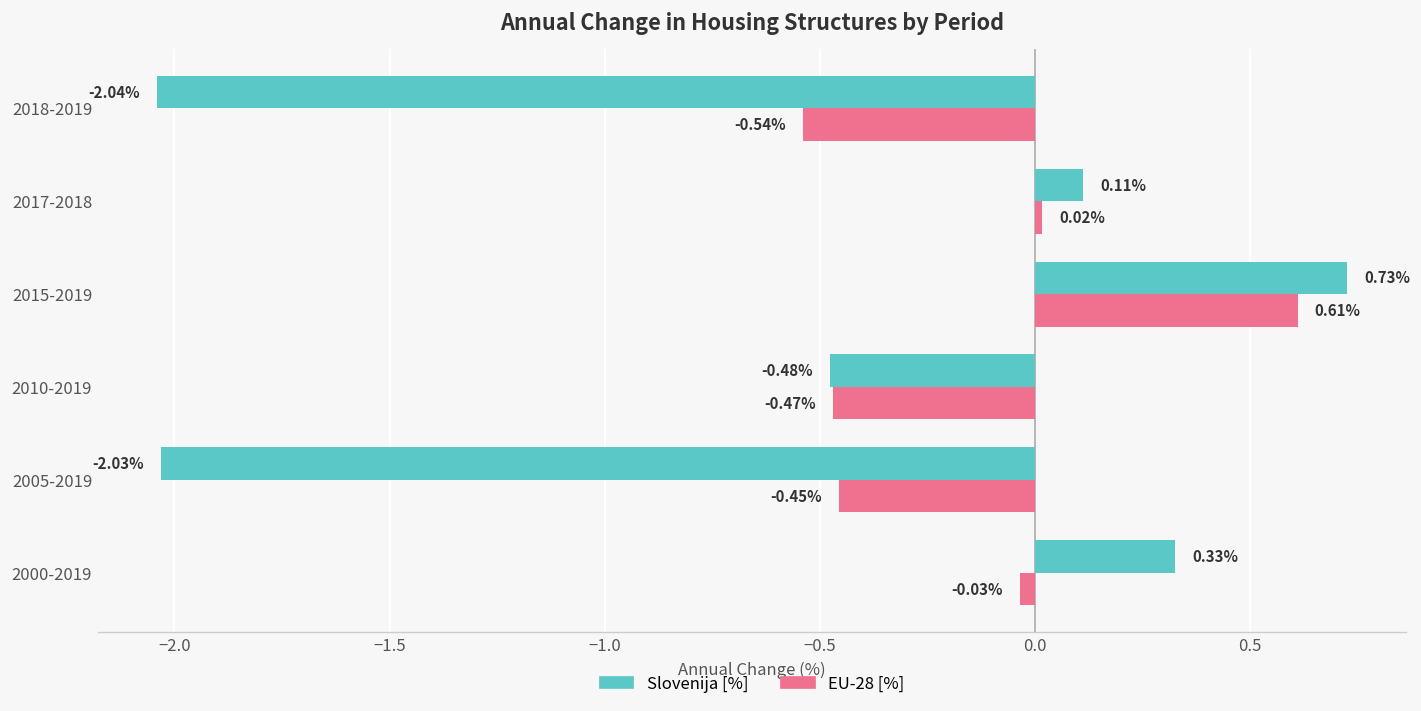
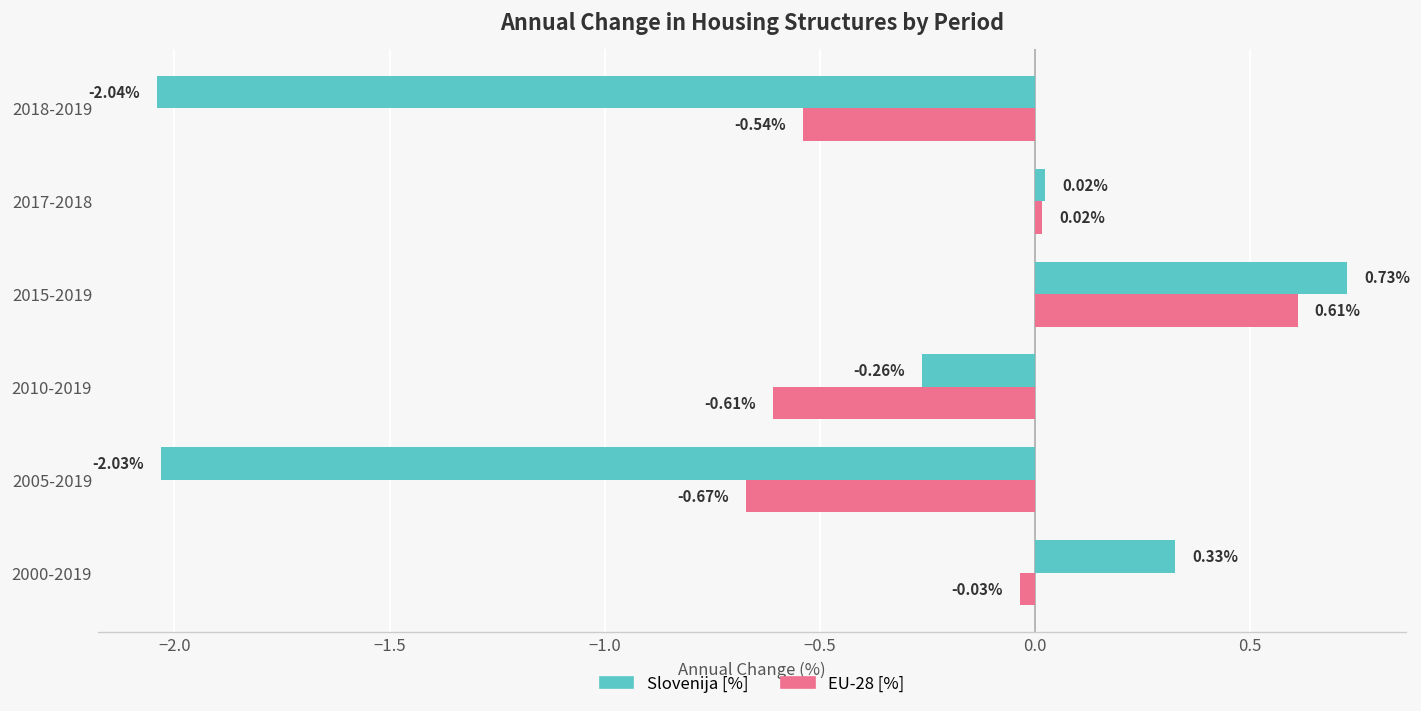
  {
    "Slovenija [%]": {
      "2018-2019": "-2.04%",
-     "2017-2018": "0.11%",
+     "2017-2018": "0.02%",
      "2015-2019": "0.73%",
-     "2010-2019": "-0.48%",
+     "2010-2019": "-0.26%",
      "2005-2019": "-2.03%",
      "2000-2019": "0.33%"
    },
    "EU-28 [%]": {
      "2018-2019": "-0.54%",
      "2017-2018": "0.02%",
      "2015-2019": "0.61%",
-     "2010-2019": "-0.47%",
-     "2005-2019": "-0.45%",
+     "2010-2019": "-0.61%",
+     "2005-2019": "-0.67%",
      "2000-2019": "-0.03%"
    }
  }
